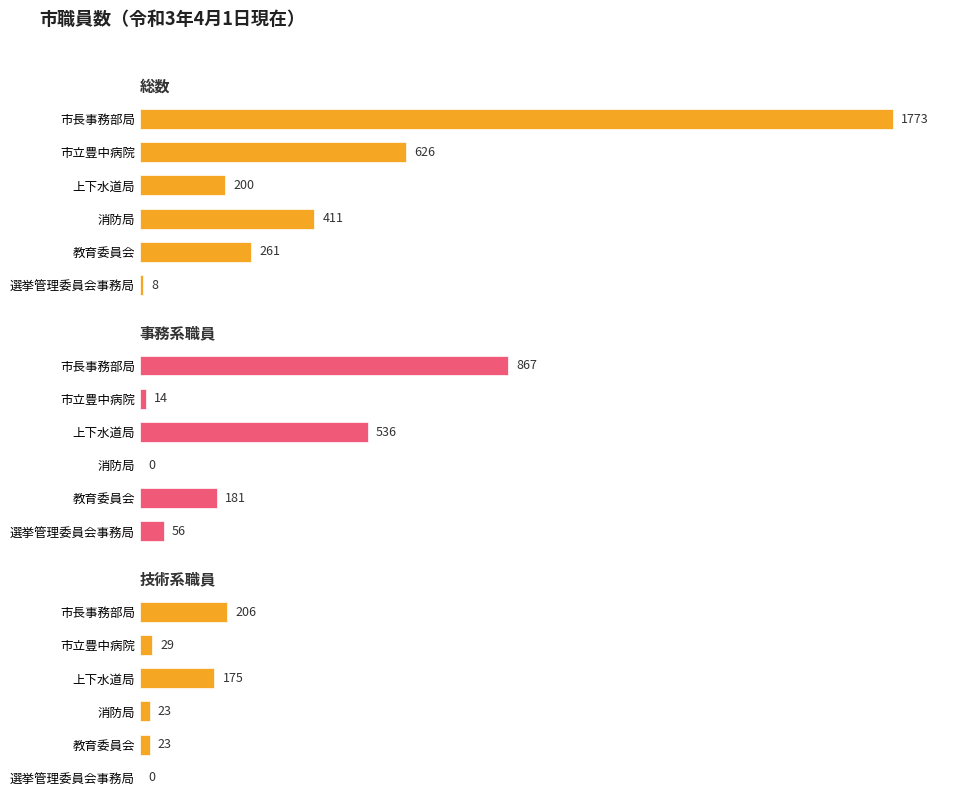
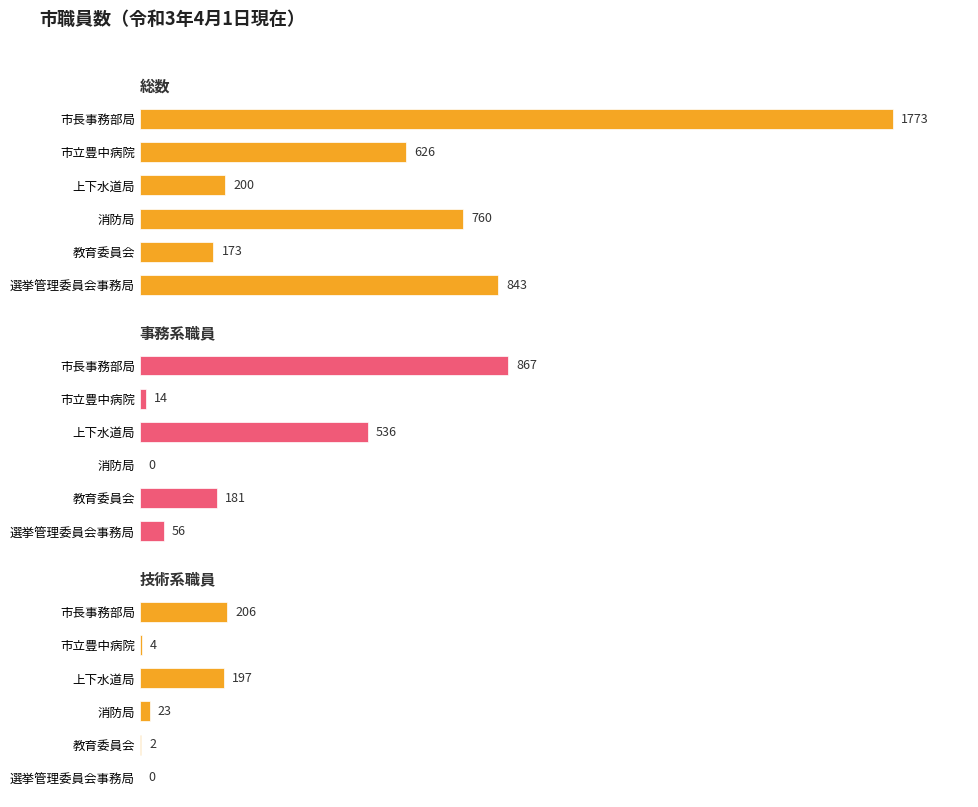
  {
    "総数": {
      "市長事務部局": 1773,
      "市立豊中病院": 626,
      "上下水道局": 200,
-     "消防局": 411,
-     "教育委員会": 261,
-     "選挙管理委員会事務局": 8
+     "消防局": 760,
+     "教育委員会": 173,
+     "選挙管理委員会事務局": 843
    },
    "事務系職員": {
      "市長事務部局": 867,
      "市立豊中病院": 14,
      "上下水道局": 536,
      "消防局": 0,
      "教育委員会": 181,
      "選挙管理委員会事務局": 56
    },
    "技術系職員": {
      "市長事務部局": 206,
-     "市立豊中病院": 29,
-     "上下水道局": 175,
+     "市立豊中病院": 4,
+     "上下水道局": 197,
      "消防局": 23,
-     "教育委員会": 23,
+     "教育委員会": 2,
      "選挙管理委員会事務局": 0
    }
  }
